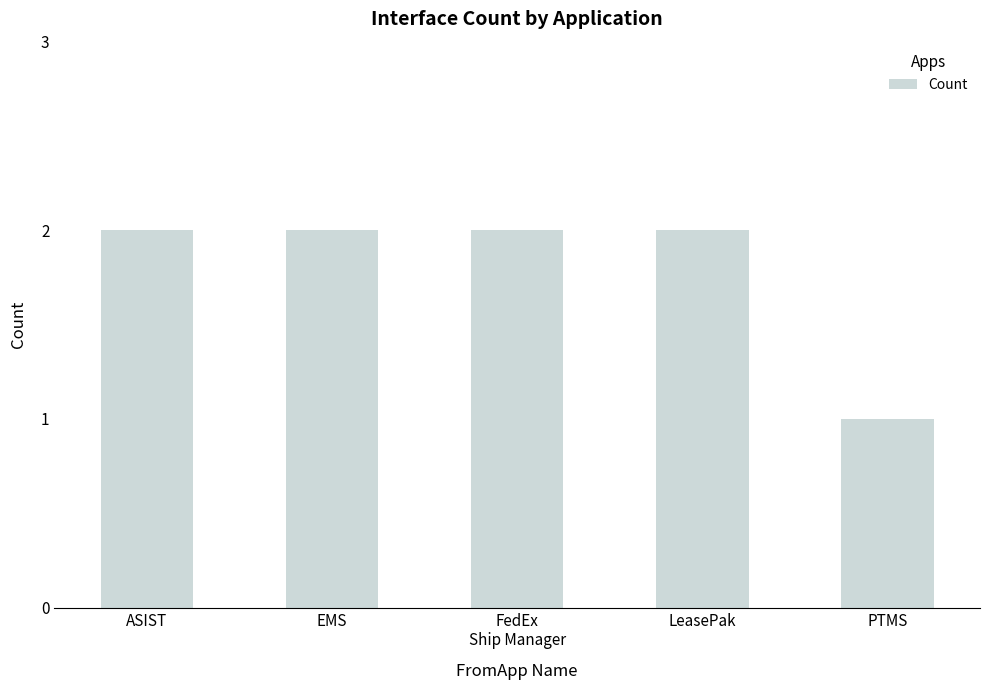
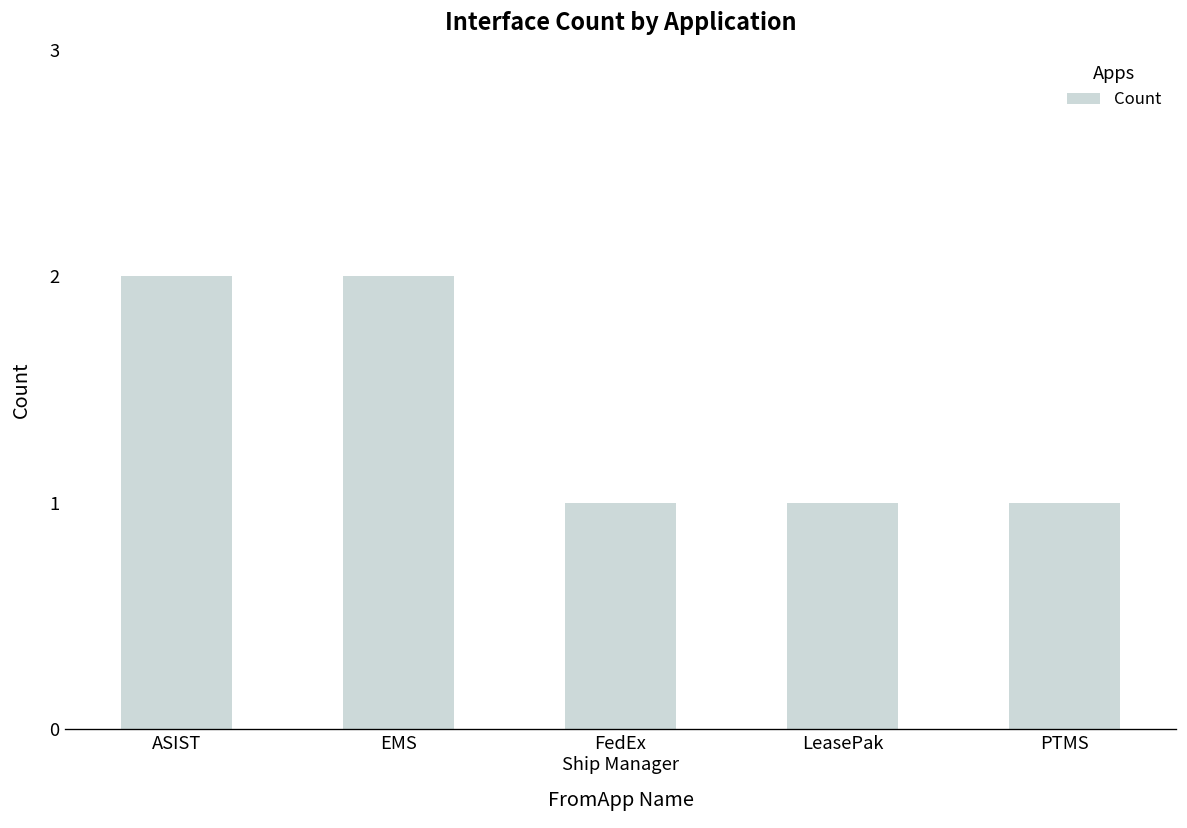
  {
    "ASIST": 2,
    "EMS": 2,
-   "FedEx Ship Manager": 2,
-   "LeasePak": 2,
+   "FedEx Ship Manager": 1,
+   "LeasePak": 1,
    "PTMS": 1
  }
